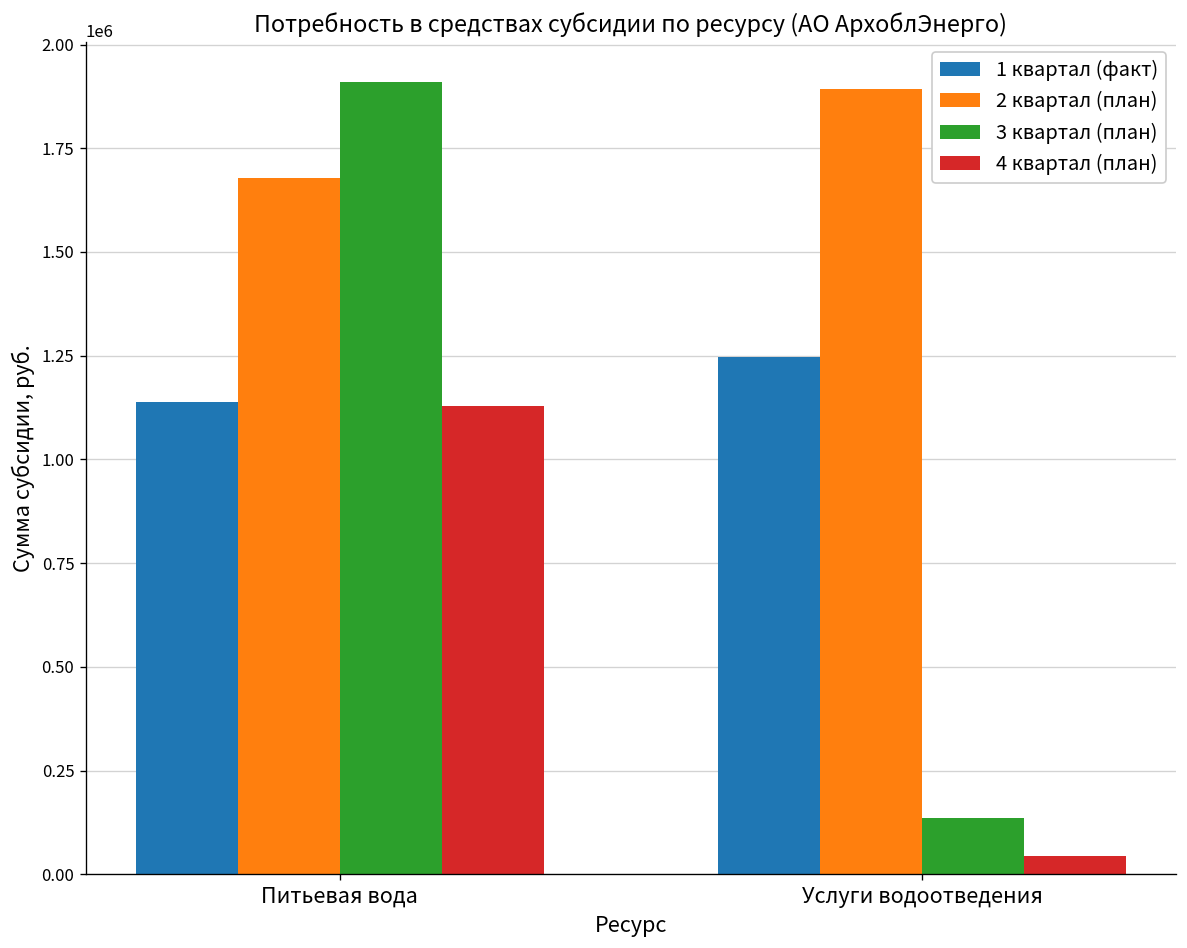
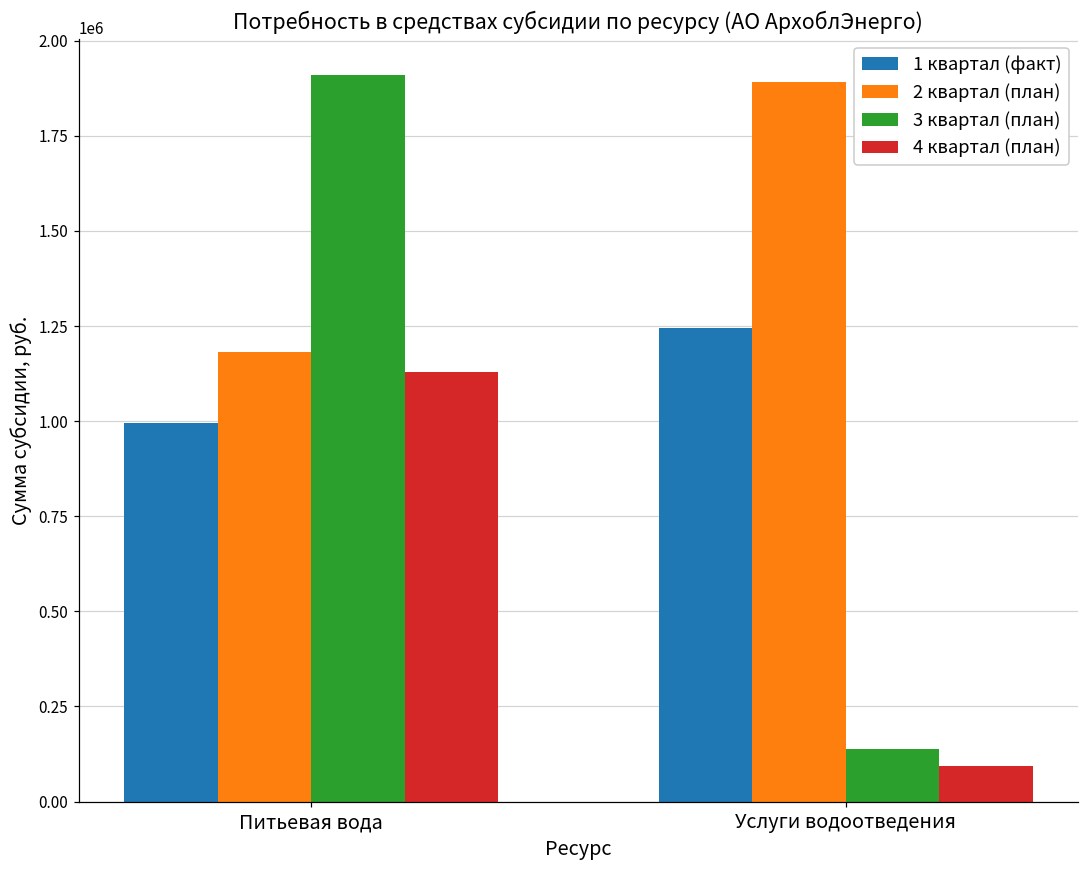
  {
    "1 квартал (факт)": {
-     "Питьевая вода": 1140000,
+     "Питьевая вода": 990000,
      "Услуги водоотведения": 1250000
    },
    "2 квартал (план)": {
-     "Питьевая вода": 1680000,
+     "Питьевая вода": 1180000,
      "Услуги водоотведения": 1890000
    },
    "3 квартал (план)": {
      "Питьевая вода": 1910000,
      "Услуги водоотведения": 140000
    },
    "4 квартал (план)": {
      "Питьевая вода": 1130000,
-     "Услуги водоотведения": 40000
+     "Услуги водоотведения": 90000
    }
  }
